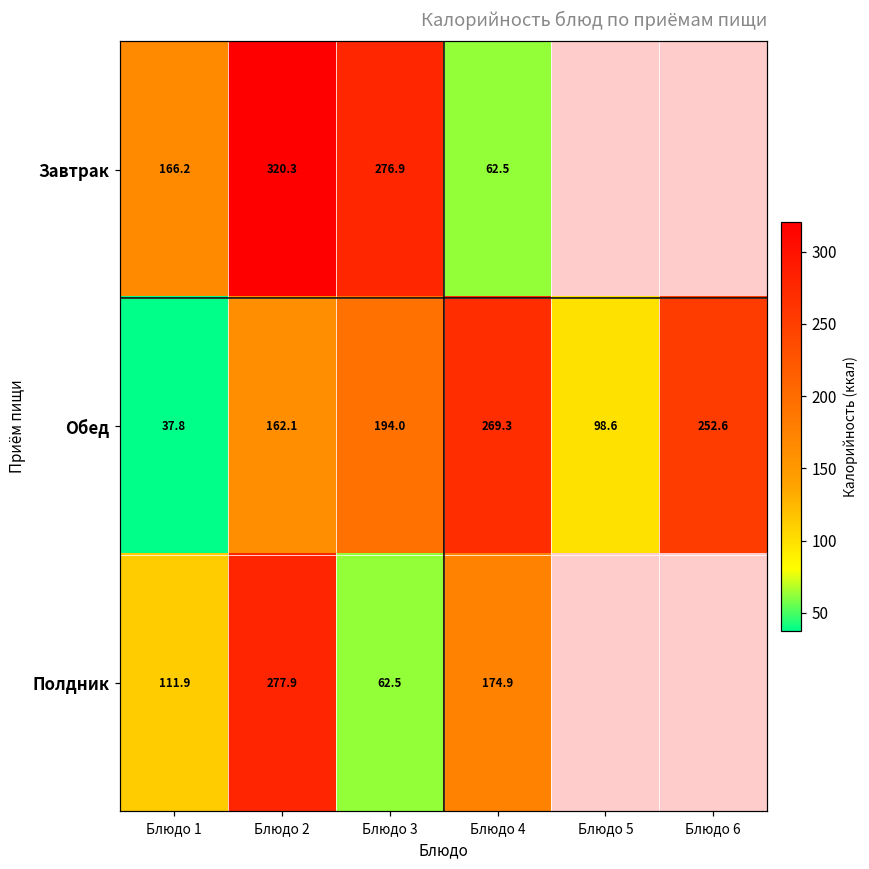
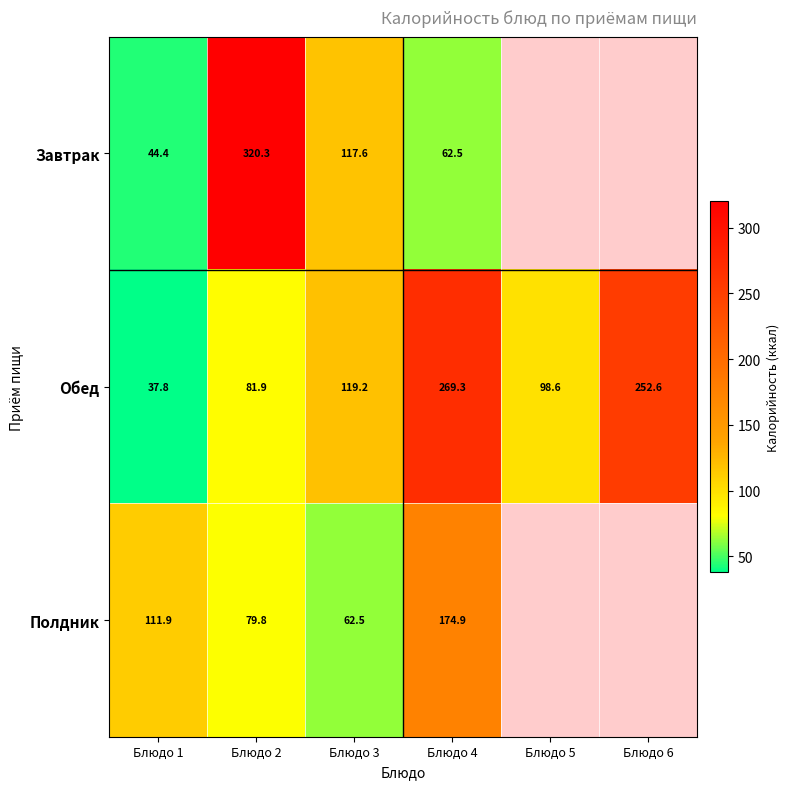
  {
    "Завтрак": {
-     "Блюдо 1": 166.2,
+     "Блюдо 1": 44.4,
      "Блюдо 2": 320.3,
-     "Блюдо 3": 276.9,
+     "Блюдо 3": 117.6,
      "Блюдо 4": 62.5
    },
    "Обед": {
      "Блюдо 1": 37.8,
-     "Блюдо 2": 162.1,
-     "Блюдо 3": 194.0,
+     "Блюдо 2": 81.9,
+     "Блюдо 3": 119.2,
      "Блюдо 4": 269.3,
      "Блюдо 5": 98.6,
      "Блюдо 6": 252.6
    },
    "Полдник": {
      "Блюдо 1": 111.9,
-     "Блюдо 2": 277.9,
+     "Блюдо 2": 79.8,
      "Блюдо 3": 62.5,
      "Блюдо 4": 174.9
    }
  }
